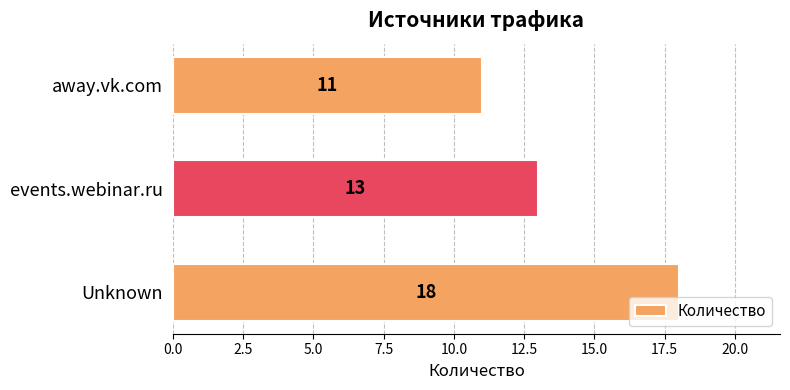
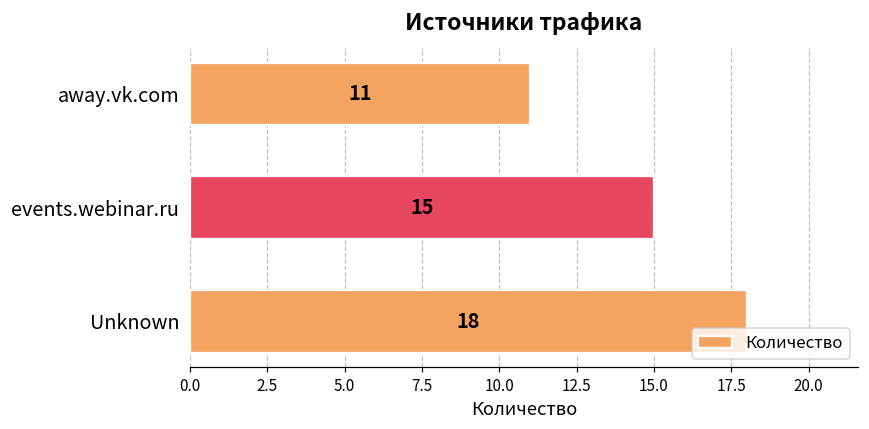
  {
    "away.vk.com": 11,
-   "events.webinar.ru": 13,
+   "events.webinar.ru": 15,
    "Unknown": 18
  }
